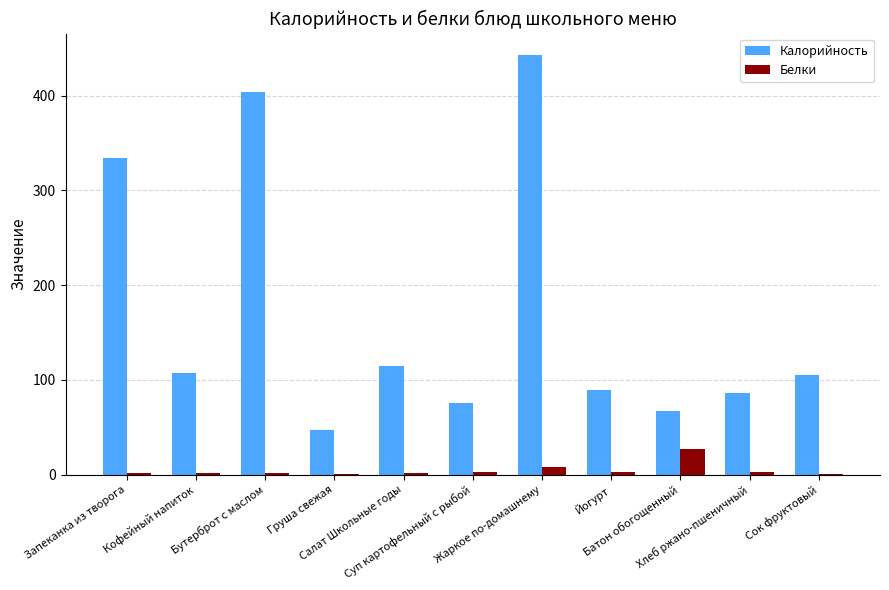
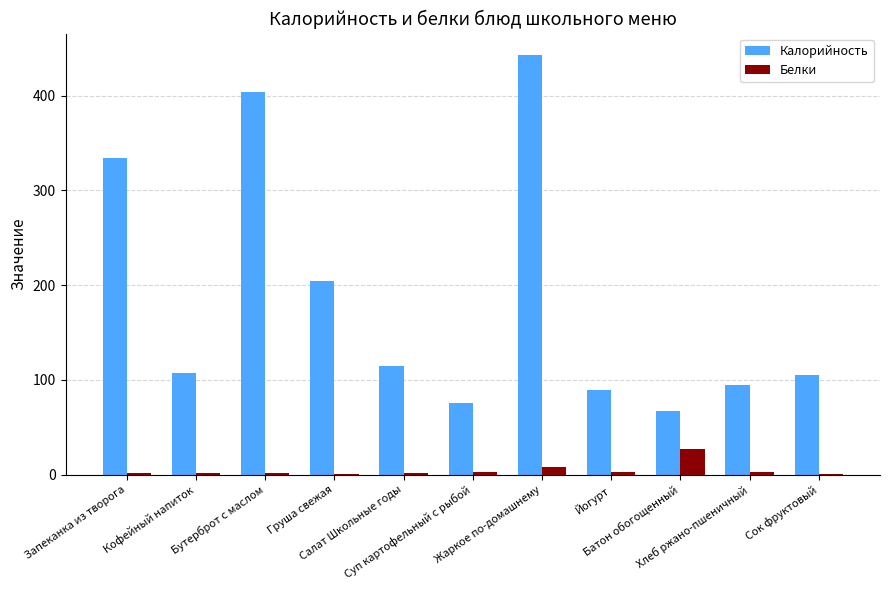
  {
    "Калорийность": {
      "Запеканка из творога": 330,
      "Кофейный напиток": 110,
      "Бутерброт с маслом": 400,
-     "Груша свежая": 50,
+     "Груша свежая": 200,
      "Салат Школьные годы": 120,
      "Суп картофельный с рыбой": 80,
      "Жаркое по-домашнему": 440,
      "Йогурт": 90,
      "Батон обогощенный": 70,
-     "Хлеб ржано-пшеничный": 90,
+     "Хлеб ржано-пшеничный": 100,
      "Сок фруктовый": 110
    },
    "Белки": {
      "Суп картофельный с рыбой": 0,
      "Жаркое по-домашнему": 10,
      "Йогурт": 0,
      "Батон обогощенный": 30,
      "Хлеб ржано-пшеничный": 0
    }
  }
